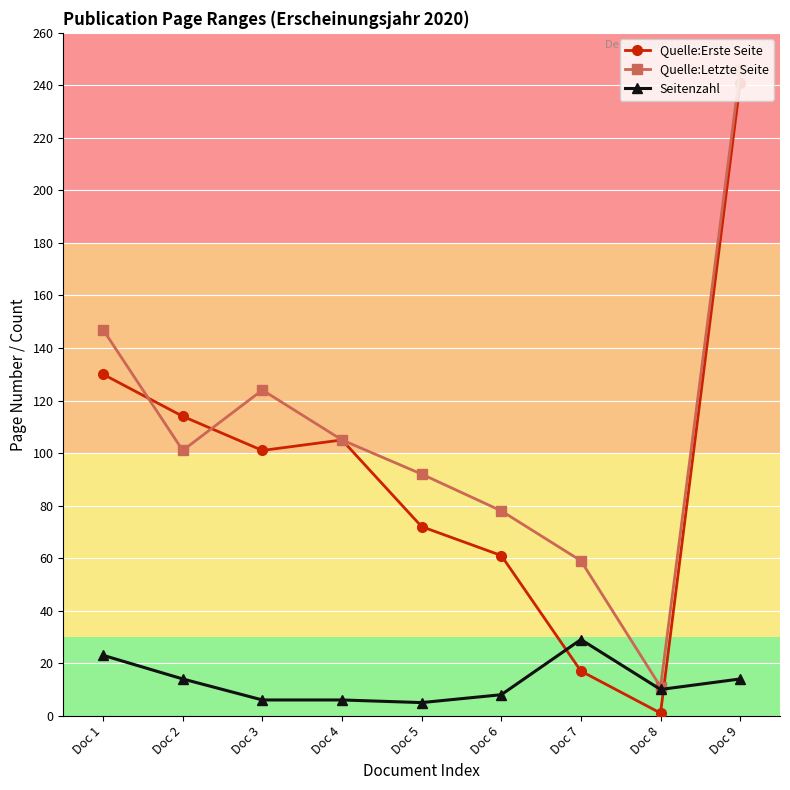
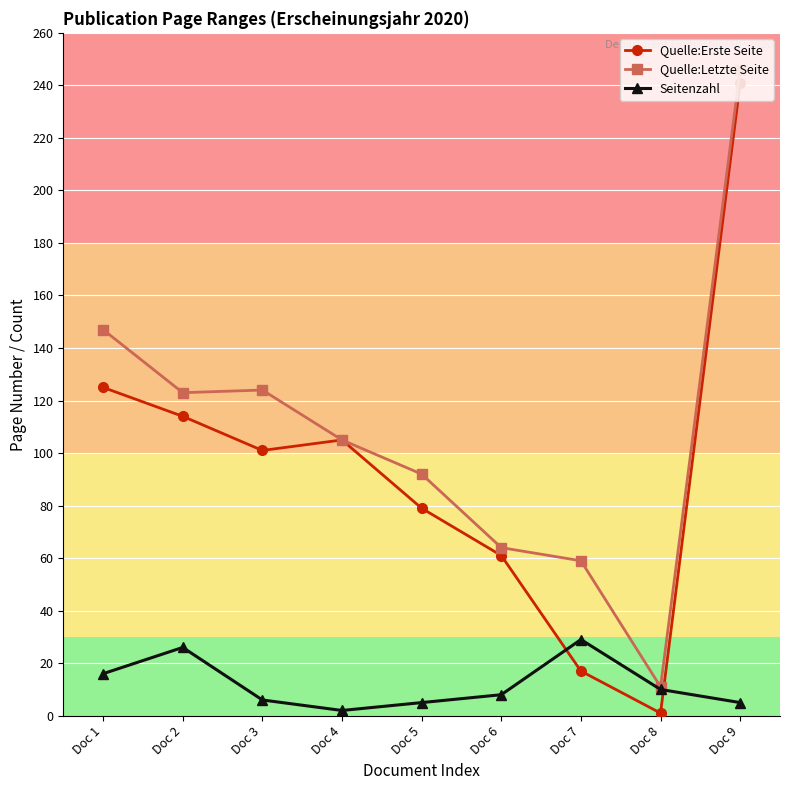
  {
    "Quelle:Erste Seite": {
-     "Doc 1": 130,
+     "Doc 1": 125,
      "Doc 2": 114,
      "Doc 3": 101,
-     "Doc 5": 72,
+     "Doc 5": 79,
      "Doc 6": 61,
      "Doc 7": 17,
      "Doc 8": 1
    },
    "Quelle:Letzte Seite": {
      "Doc 1": 147,
-     "Doc 2": 101,
+     "Doc 2": 123,
      "Doc 3": 124,
      "Doc 5": 92,
-     "Doc 6": 78,
+     "Doc 6": 64,
      "Doc 7": 59,
      "Doc 8": 11
    },
    "Seitenzahl": {
-     "Doc 1": 23,
-     "Doc 2": 14,
+     "Doc 1": 16,
+     "Doc 2": 26,
      "Doc 3": 6,
-     "Doc 4": 6,
+     "Doc 4": 2,
      "Doc 5": 5,
      "Doc 6": 8,
      "Doc 7": 29,
      "Doc 8": 10,
-     "Doc 9": 14
+     "Doc 9": 5
    }
  }
